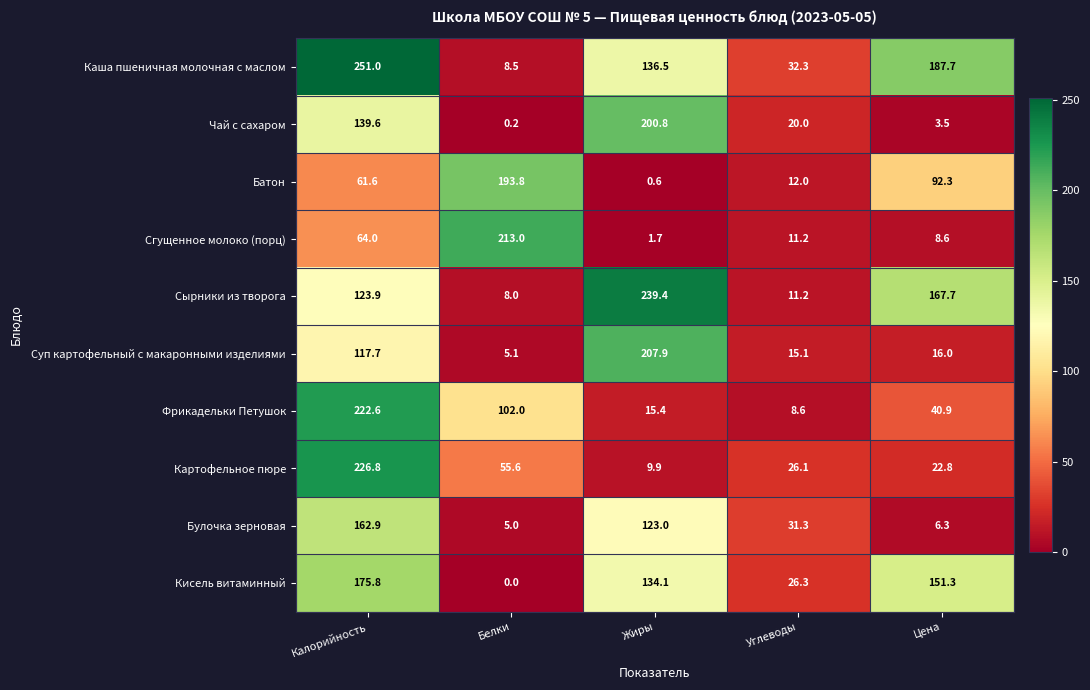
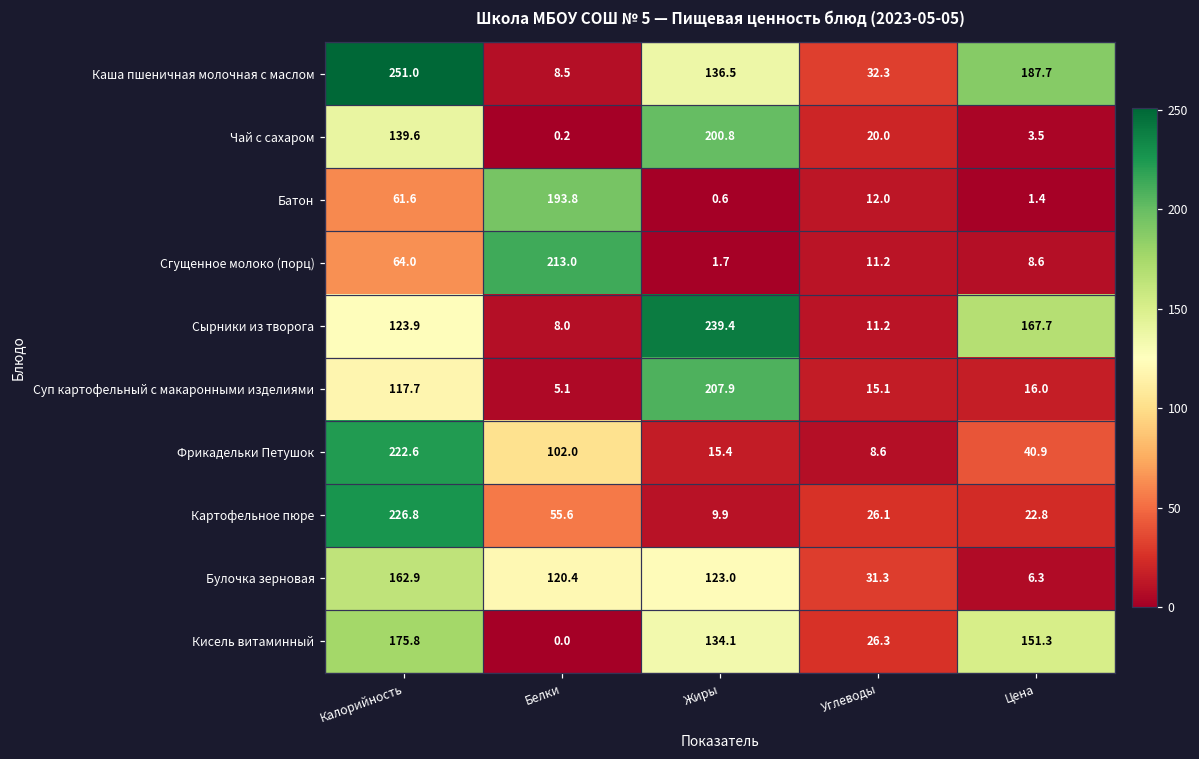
  {
    "Каша пшеничная молочная с маслом": {
      "Калорийность": 251.0,
      "Белки": 8.5,
      "Жиры": 136.5,
      "Углеводы": 32.3,
      "Цена": 187.7
    },
    "Чай с сахаром": {
      "Калорийность": 139.6,
      "Белки": 0.2,
      "Жиры": 200.8,
      "Углеводы": 20.0,
      "Цена": 3.5
    },
    "Батон": {
      "Калорийность": 61.6,
      "Белки": 193.8,
      "Жиры": 0.6,
      "Углеводы": 12.0,
-     "Цена": 92.3
+     "Цена": 1.4
    },
    "Сгущенное молоко (порц)": {
      "Калорийность": 64.0,
      "Белки": 213.0,
      "Жиры": 1.7,
      "Углеводы": 11.2,
      "Цена": 8.6
    },
    "Сырники из творога": {
      "Калорийность": 123.9,
      "Белки": 8.0,
      "Жиры": 239.4,
      "Углеводы": 11.2,
      "Цена": 167.7
    },
    "Суп картофельный с макаронными изделиями": {
      "Калорийность": 117.7,
      "Белки": 5.1,
      "Жиры": 207.9,
      "Углеводы": 15.1,
      "Цена": 16.0
    },
    "Фрикадельки Петушок": {
      "Калорийность": 222.6,
      "Белки": 102.0,
      "Жиры": 15.4,
      "Углеводы": 8.6,
      "Цена": 40.9
    },
    "Картофельное пюре": {
      "Калорийность": 226.8,
      "Белки": 55.6,
      "Жиры": 9.9,
      "Углеводы": 26.1,
      "Цена": 22.8
    },
    "Булочка зерновая": {
      "Калорийность": 162.9,
-     "Белки": 5.0,
+     "Белки": 120.4,
      "Жиры": 123.0,
      "Углеводы": 31.3,
      "Цена": 6.3
    },
    "Кисель витаминный": {
      "Калорийность": 175.8,
      "Белки": 0.0,
      "Жиры": 134.1,
      "Углеводы": 26.3,
      "Цена": 151.3
    }
  }
